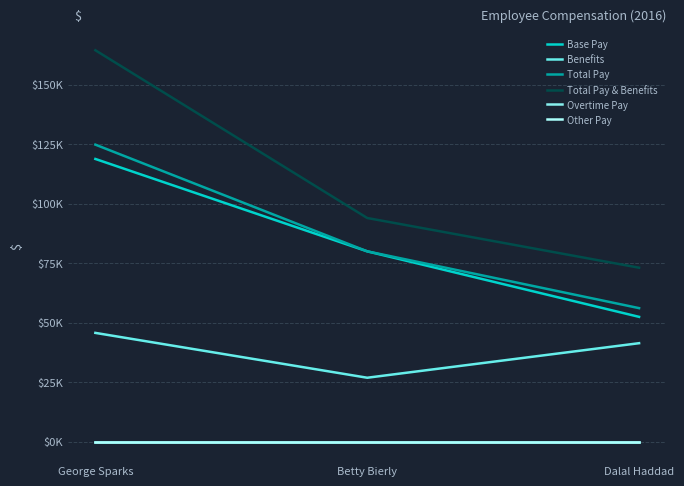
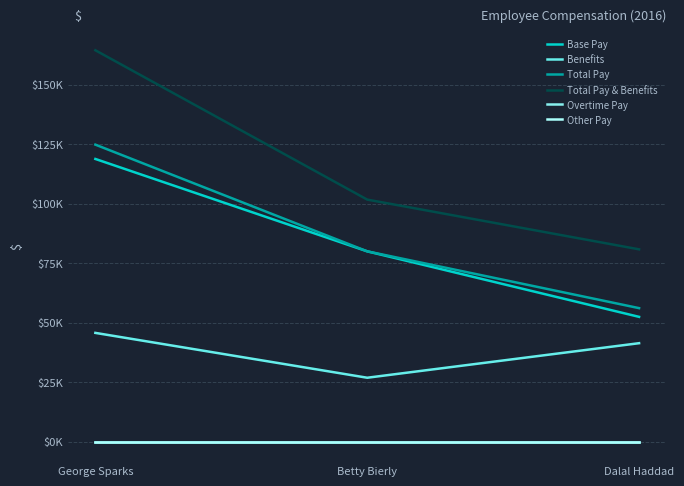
  {
    "Benefits": {
      "George Sparks": "$46000",
      "Betty Bierly": "$27000",
      "Dalal Haddad": "$41000"
    },
    "Total Pay & Benefits": {
      "George Sparks": "$164000",
-     "Betty Bierly": "$94000",
-     "Dalal Haddad": "$73000"
+     "Betty Bierly": "$102000",
+     "Dalal Haddad": "$81000"
    },
    "Other Pay": {
      "George Sparks": "$0",
      "Betty Bierly": "$0",
      "Dalal Haddad": "$0"
    }
  }
